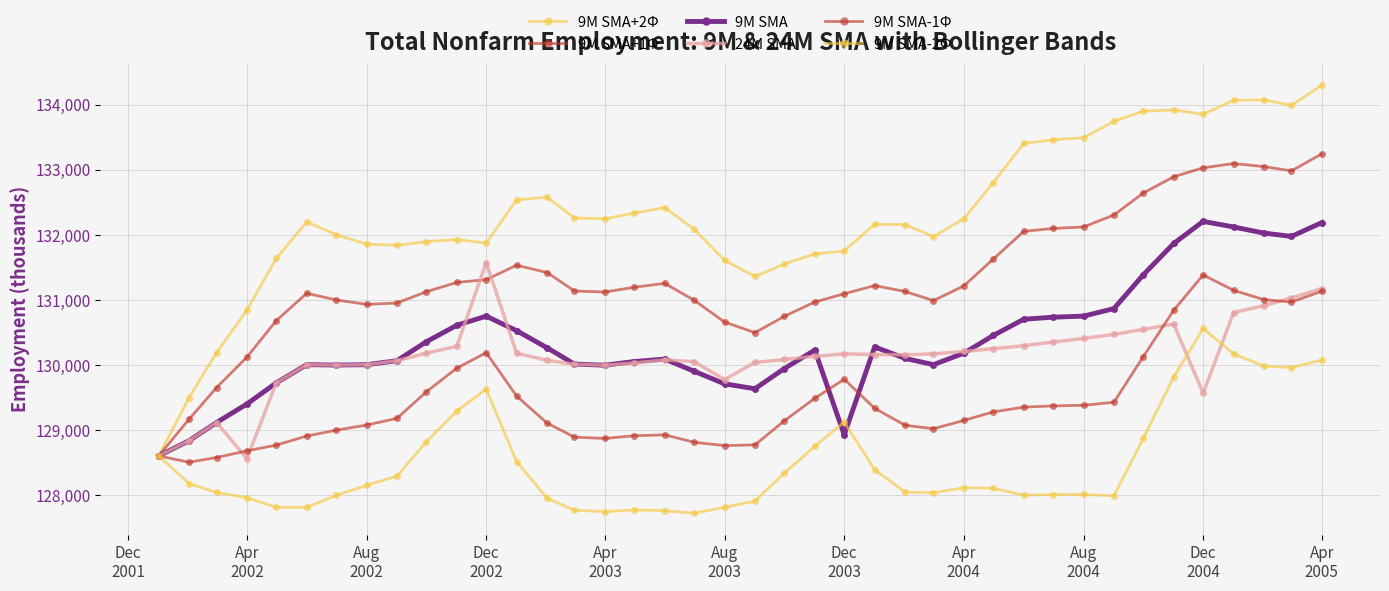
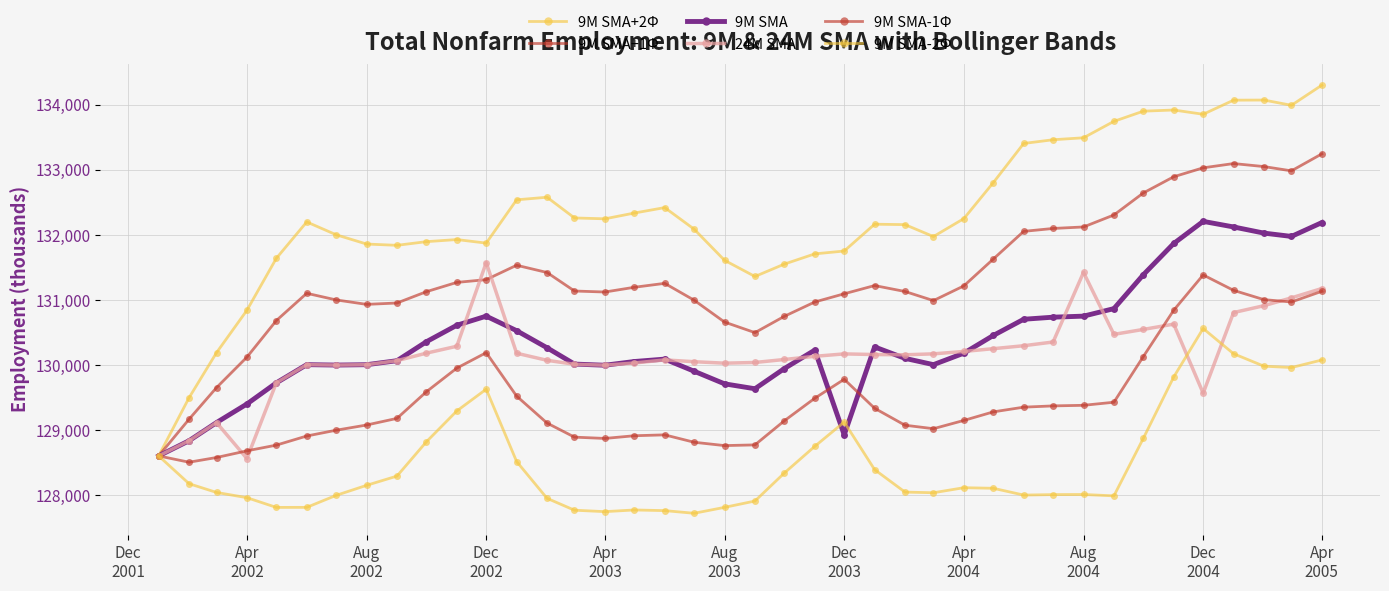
  {
    "9M SMA": {
      "Apr 2002": "129,400",
      "Dec 2002": "130,800",
      "Aug 2003": "129,700",
      "Dec 2003": "128,900",
      "Aug 2004": "130,800",
      "Dec 2004": "132,200",
      "Apr 2005": "132,200"
    },
    "24M SMA": {
      "Apr 2002": "128,600",
      "Dec 2002": "131,600",
-     "Aug 2003": "129,800",
+     "Aug 2003": "130,000",
      "Dec 2003": "130,200",
-     "Aug 2004": "130,400",
+     "Aug 2004": "131,400",
      "Dec 2004": "129,600",
      "Apr 2005": "131,200"
    }
  }
